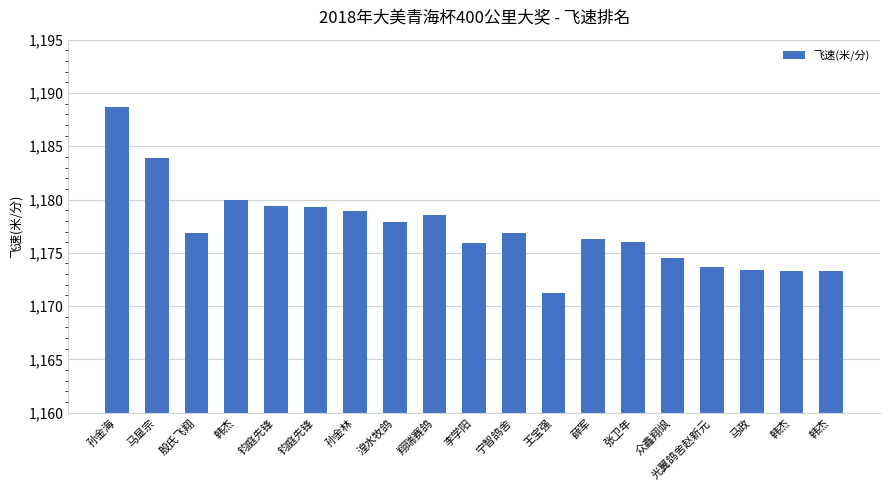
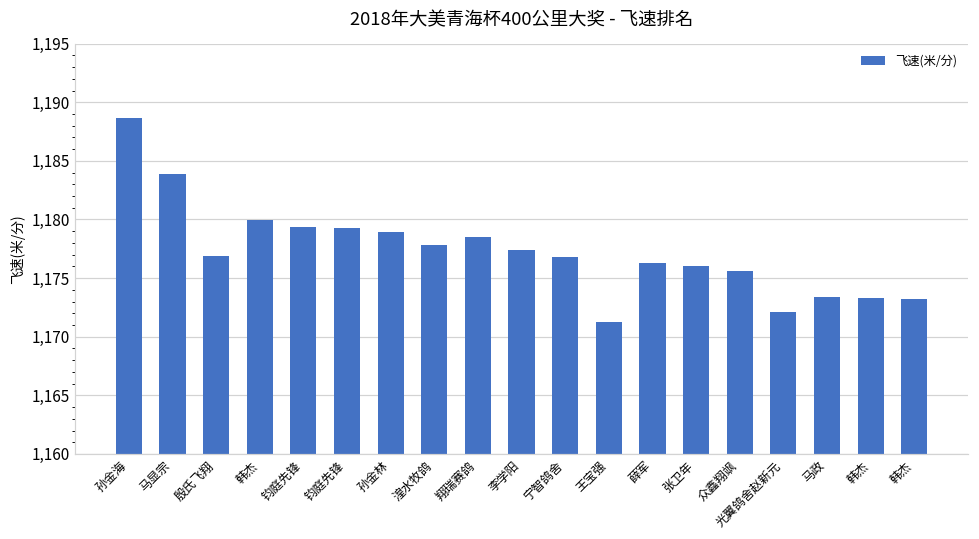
  {
    "孙金海": "1,188.7",
    "马显宗": "1,183.9",
    "殷氏飞翔": "1,176.9",
    "孙金林": "1,179.0",
    "湟水牧鸽": "1,177.9",
    "翔瑞赛鸽": "1,178.5",
-   "李学阳": "1,175.9",
+   "李学阳": "1,177.4",
    "宁智鸽舍": "1,176.8",
    "王宝强": "1,171.3",
    "薛军": "1,176.3",
    "张卫年": "1,176.1",
-   "众鑫翔飒": "1,174.5",
-   "光翼鸽舍赵新元": "1,173.7",
+   "众鑫翔飒": "1,175.6",
+   "光翼鸽舍赵新元": "1,172.1",
    "马政": "1,173.4"
  }
